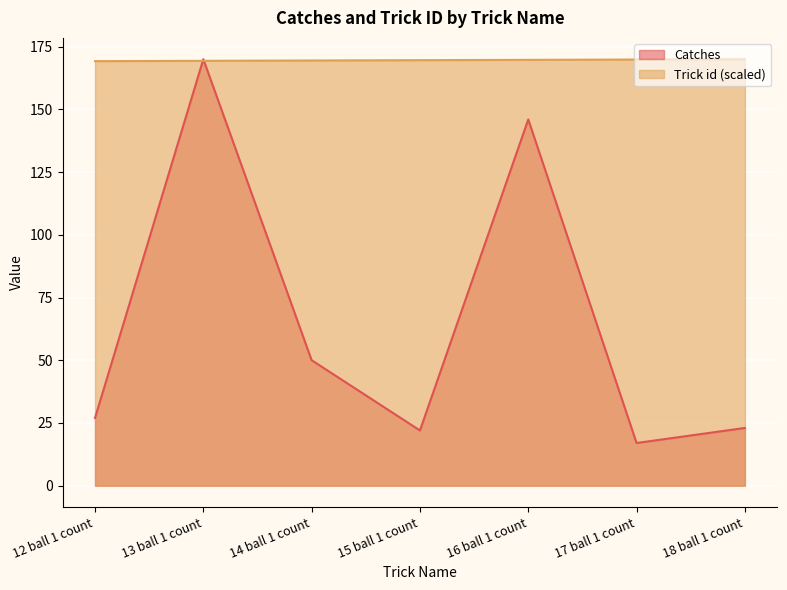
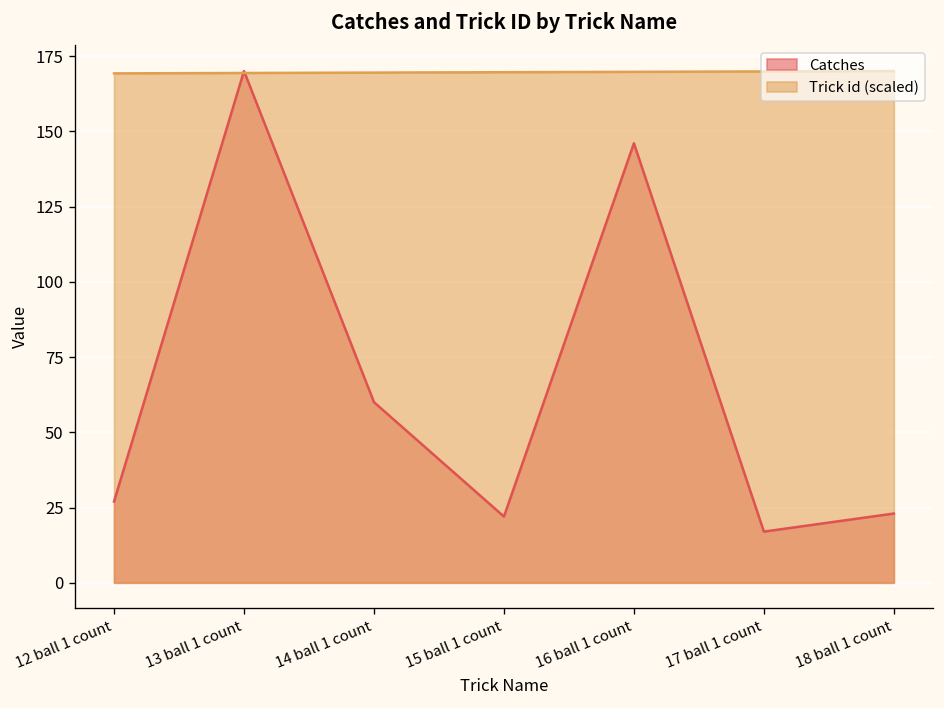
  {
    "Catches": {
      "12 ball 1 count": 27,
-     "14 ball 1 count": 50,
+     "14 ball 1 count": 60,
      "15 ball 1 count": 22,
      "16 ball 1 count": 146,
      "17 ball 1 count": 17,
      "18 ball 1 count": 23
    },
    "Trick id (scaled)": {
      "12 ball 1 count": 169,
      "14 ball 1 count": 169,
      "15 ball 1 count": 170,
      "16 ball 1 count": 170
    }
  }
